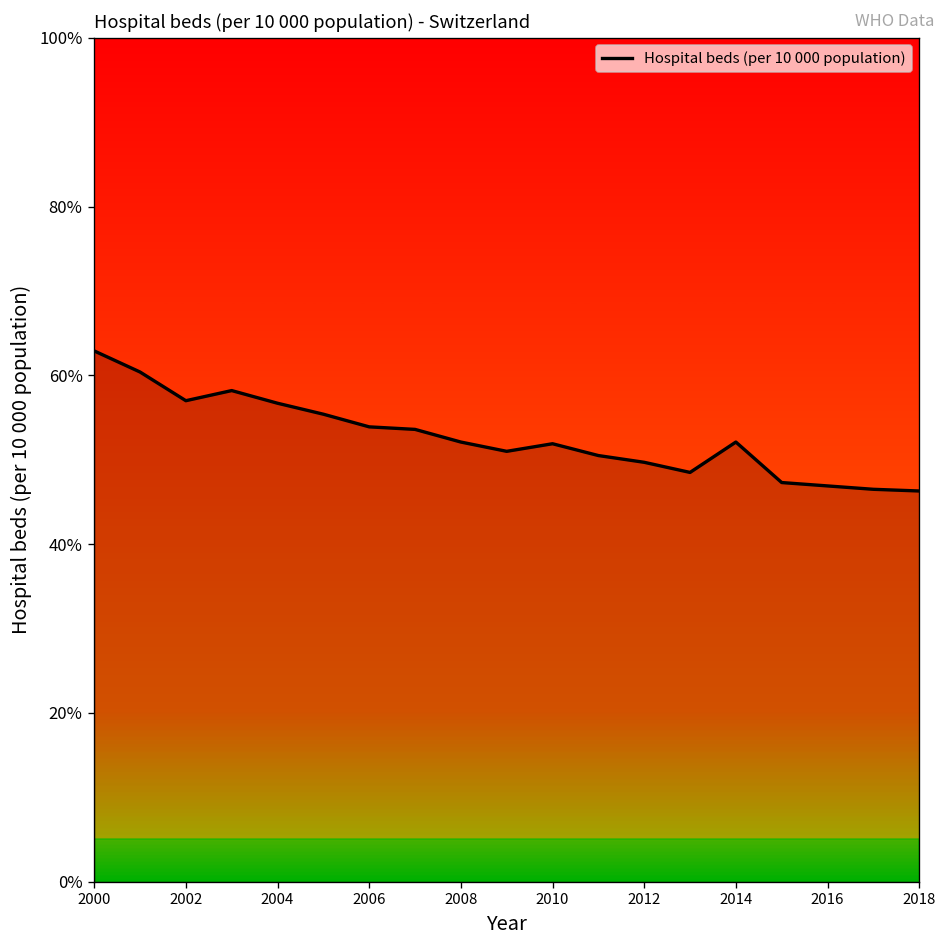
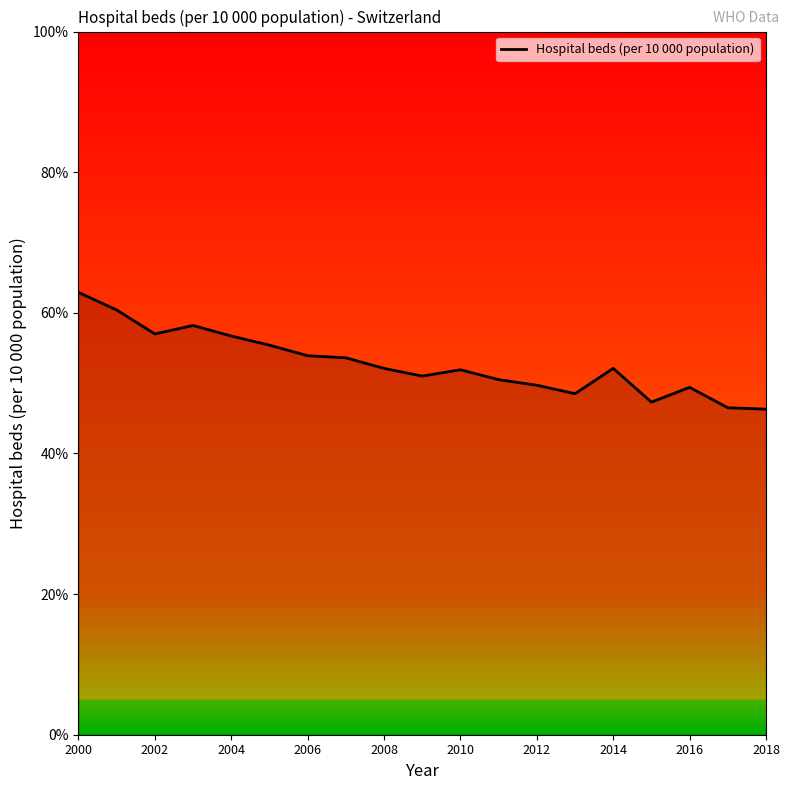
  {
    "2000": "63%",
    "2002": "57%",
    "2004": "57%",
    "2006": "54%",
    "2008": "52%",
    "2010": "52%",
    "2012": "50%",
    "2014": "52%",
-   "2016": "47%",
+   "2016": "49%",
    "2018": "46%"
  }
